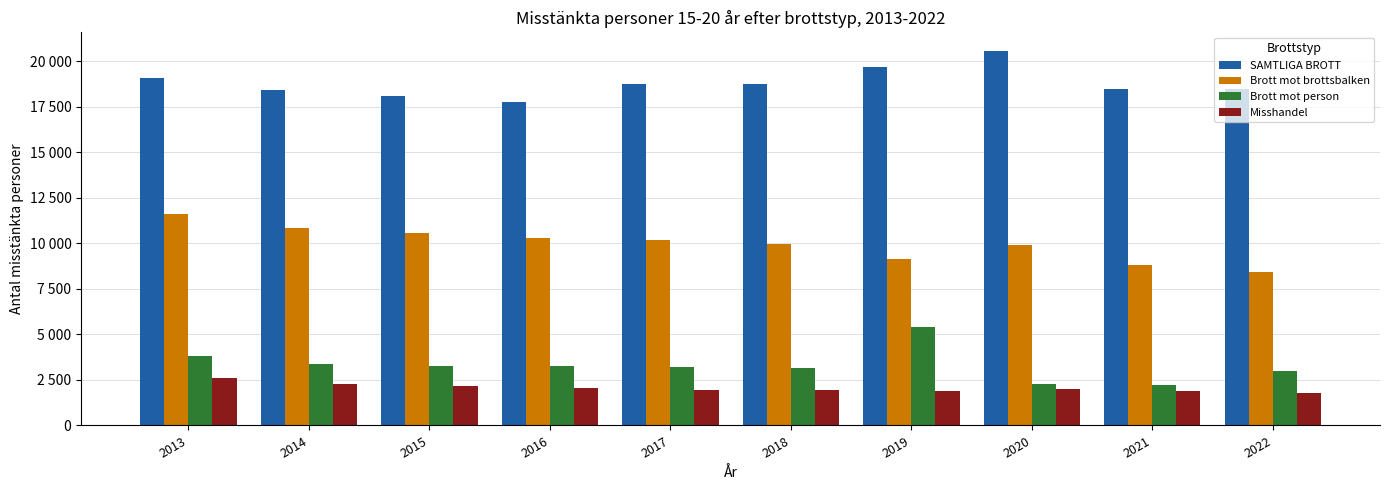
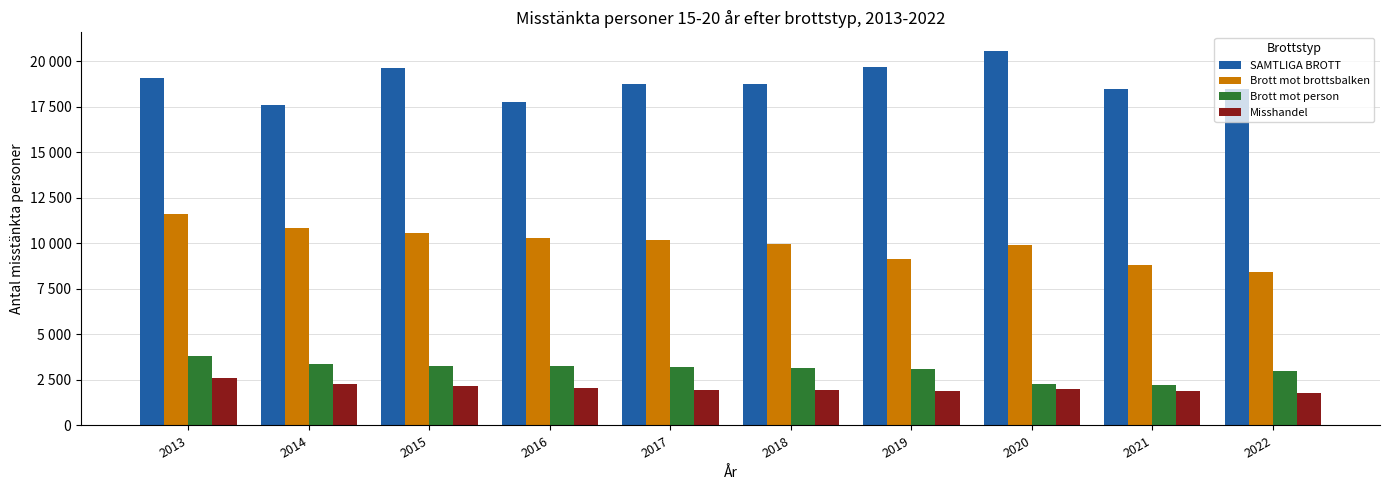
  {
    "SAMTLIGA BROTT": {
      "2013": 19100,
-     "2014": 18400,
-     "2015": 18100,
+     "2014": 17600,
+     "2015": 19600,
      "2016": 17800,
      "2017": 18800,
      "2018": 18800,
      "2019": 19700,
      "2020": 20600,
      "2021": 18500
    },
    "Brott mot brottsbalken": {
      "2013": 11600,
      "2014": 10800,
      "2015": 10600,
      "2016": 10300,
      "2017": 10200,
      "2018": 10000,
      "2019": 9200,
      "2020": 9900,
      "2021": 8800,
      "2022": 8400
    },
    "Brott mot person": {
      "2013": 3800,
      "2014": 3400,
      "2015": 3300,
      "2016": 3300,
      "2017": 3200,
      "2018": 3100,
-     "2019": 5400,
+     "2019": 3100,
      "2020": 2300,
      "2021": 2200,
      "2022": 3000
    },
    "Misshandel": {
      "2013": 2600,
      "2014": 2300,
      "2015": 2200,
      "2016": 2100,
      "2017": 2000,
      "2018": 1900,
      "2019": 1900,
      "2020": 2000,
      "2021": 1900,
      "2022": 1800
    }
  }
